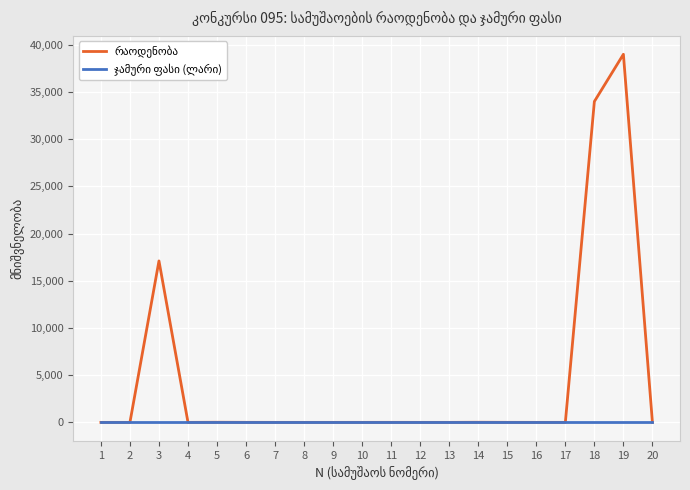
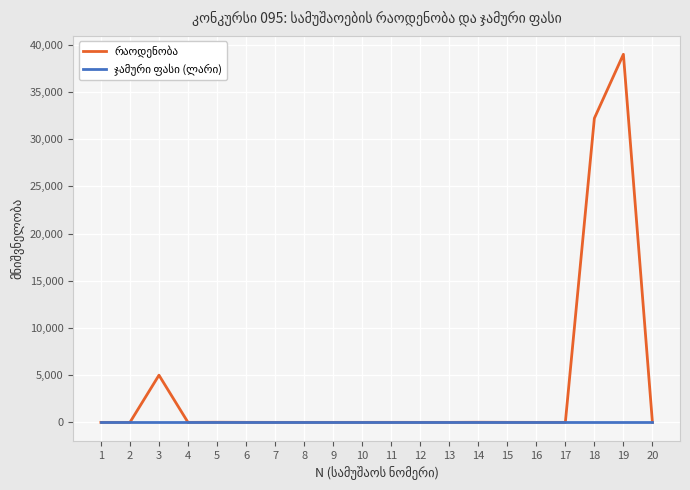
  {
    "რაოდენობა": {
-     "3": "17,000",
-     "18": "34,000",
+     "3": "5,000",
+     "18": "32,000",
      "19": "39,000"
    },
    "ჯამური ფასი (ლარი)": {
      "3": "0",
      "18": "0",
      "19": "0"
    }
  }
